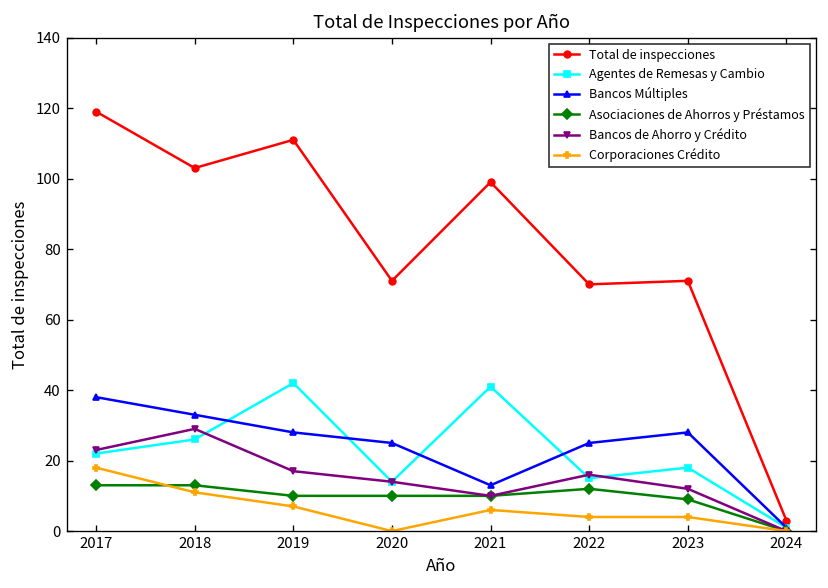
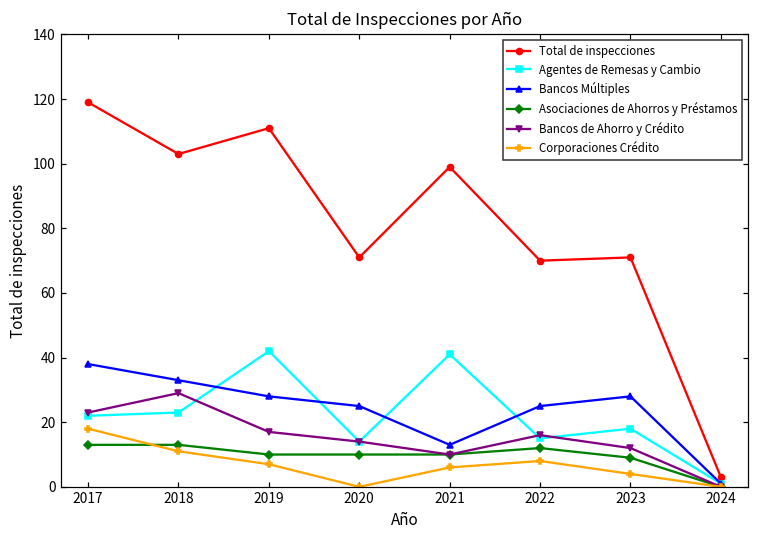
  {
    "Total de inspecciones": {
      "2017": 119,
      "2018": 103,
      "2019": 111,
      "2020": 71,
      "2021": 99,
      "2022": 70,
      "2023": 71,
      "2024": 3
    },
    "Agentes de Remesas y Cambio": {
      "2017": 22,
-     "2018": 26,
+     "2018": 23,
      "2019": 42,
      "2021": 41,
      "2022": 15,
      "2023": 18
    },
    "Bancos Múltiples": {
      "2017": 38,
      "2018": 33,
      "2019": 28,
      "2020": 25,
      "2021": 13,
      "2022": 25,
      "2023": 28
    },
    "Asociaciones de Ahorros y Préstamos": {
      "2017": 13,
      "2018": 13,
      "2019": 10,
      "2020": 10,
      "2022": 12,
      "2023": 9
    },
    "Bancos de Ahorro y Crédito": {
      "2017": 23,
      "2018": 29,
      "2019": 17,
      "2022": 16,
      "2023": 12
    },
    "Corporaciones Crédito": {
      "2017": 18,
      "2018": 11,
      "2019": 7,
      "2020": 0,
      "2021": 6,
-     "2022": 4,
+     "2022": 8,
      "2023": 4
    }
  }
